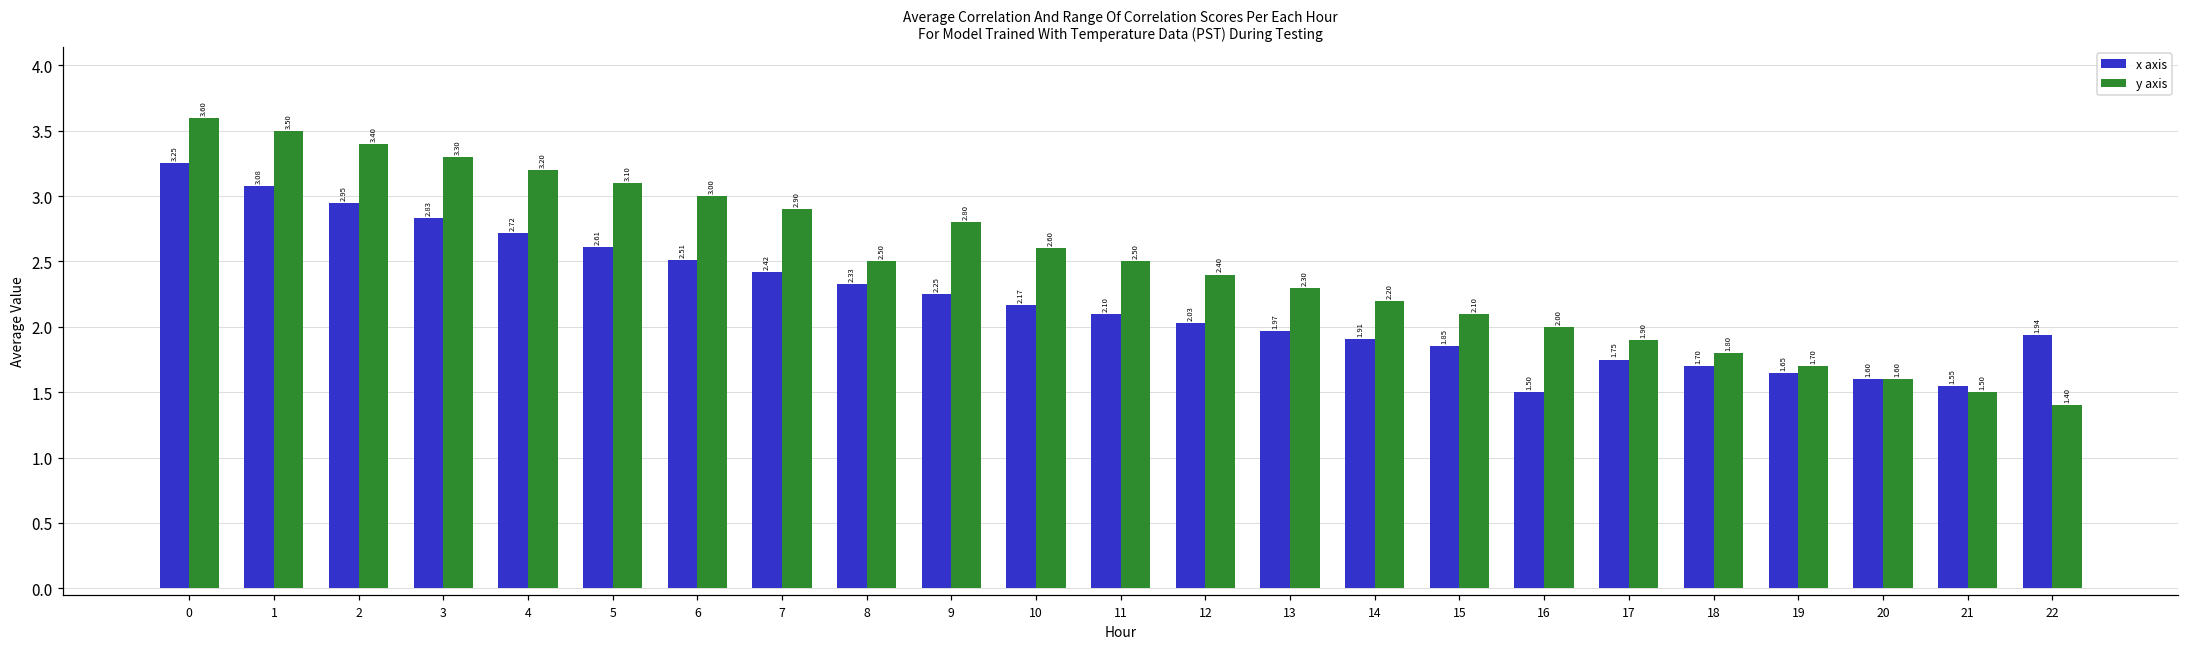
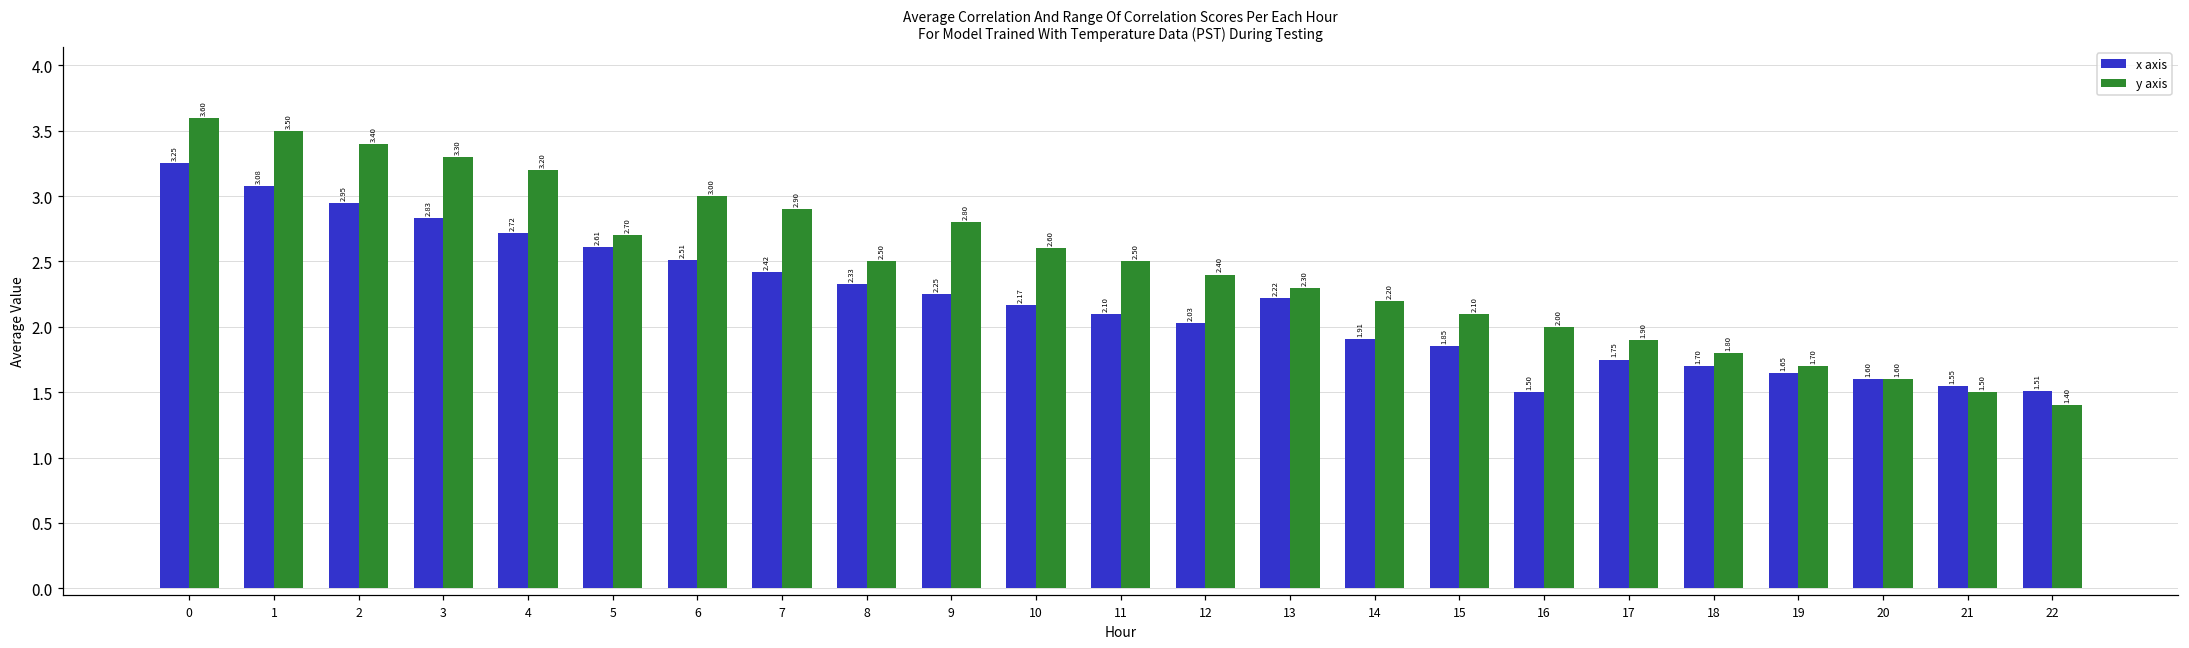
  {
    "x axis": {
      "0": 3.25,
      "1": 3.08,
      "2": 2.95,
      "3": 2.83,
      "4": 2.72,
      "5": 2.61,
      "6": 2.51,
      "7": 2.42,
      "8": 2.33,
      "9": 2.25,
      "10": 2.17,
      "11": 2.10,
      "12": 2.03,
-     "13": 1.97,
+     "13": 2.22,
      "14": 1.91,
      "15": 1.85,
      "16": 1.50,
      "17": 1.75,
      "18": 1.70,
      "19": 1.65,
      "20": 1.60,
      "21": 1.55,
-     "22": 1.94
+     "22": 1.51
    },
    "y axis": {
      "0": 3.60,
      "1": 3.50,
      "2": 3.40,
      "3": 3.30,
      "4": 3.20,
-     "5": 3.10,
+     "5": 2.70,
      "6": 3.00,
      "7": 2.90,
      "8": 2.50,
      "9": 2.80,
      "10": 2.60,
      "11": 2.50,
      "12": 2.40,
      "13": 2.30,
      "14": 2.20,
      "15": 2.10,
      "16": 2.00,
      "17": 1.90,
      "18": 1.80,
      "19": 1.70,
      "20": 1.60,
      "21": 1.50,
      "22": 1.40
    }
  }
